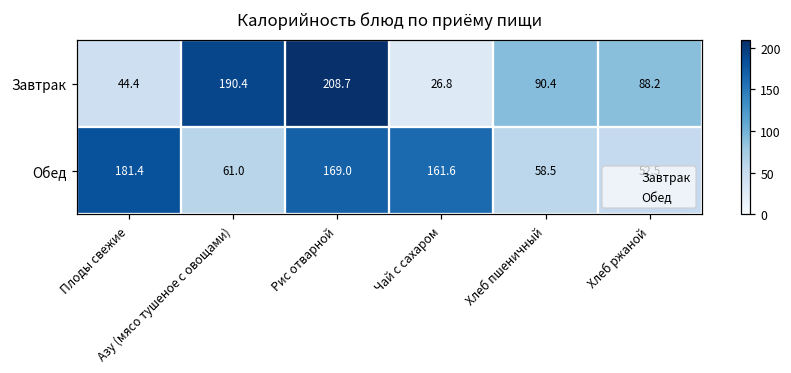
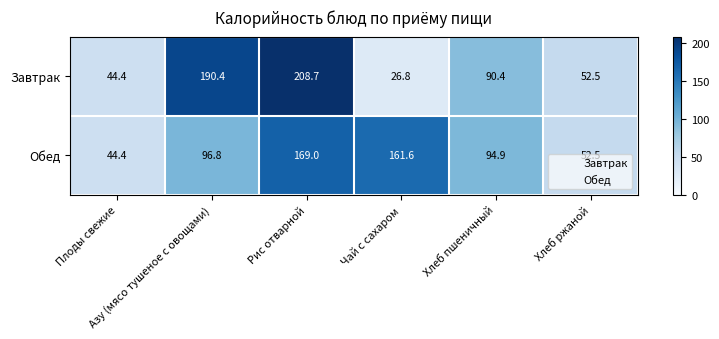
  {
    "Завтрак": {
      "Плоды свежие": 44.4,
      "Азу (мясо тушеное с овощами)": 190.4,
      "Рис отварной": 208.7,
      "Чай с сахаром": 26.8,
      "Хлеб пшеничный": 90.4,
-     "Хлеб ржаной": 88.2
+     "Хлеб ржаной": 52.5
    },
    "Обед": {
-     "Плоды свежие": 181.4,
-     "Азу (мясо тушеное с овощами)": 61.0,
+     "Плоды свежие": 44.4,
+     "Азу (мясо тушеное с овощами)": 96.8,
      "Рис отварной": 169.0,
      "Чай с сахаром": 161.6,
-     "Хлеб пшеничный": 58.5
+     "Хлеб пшеничный": 94.9
    }
  }
